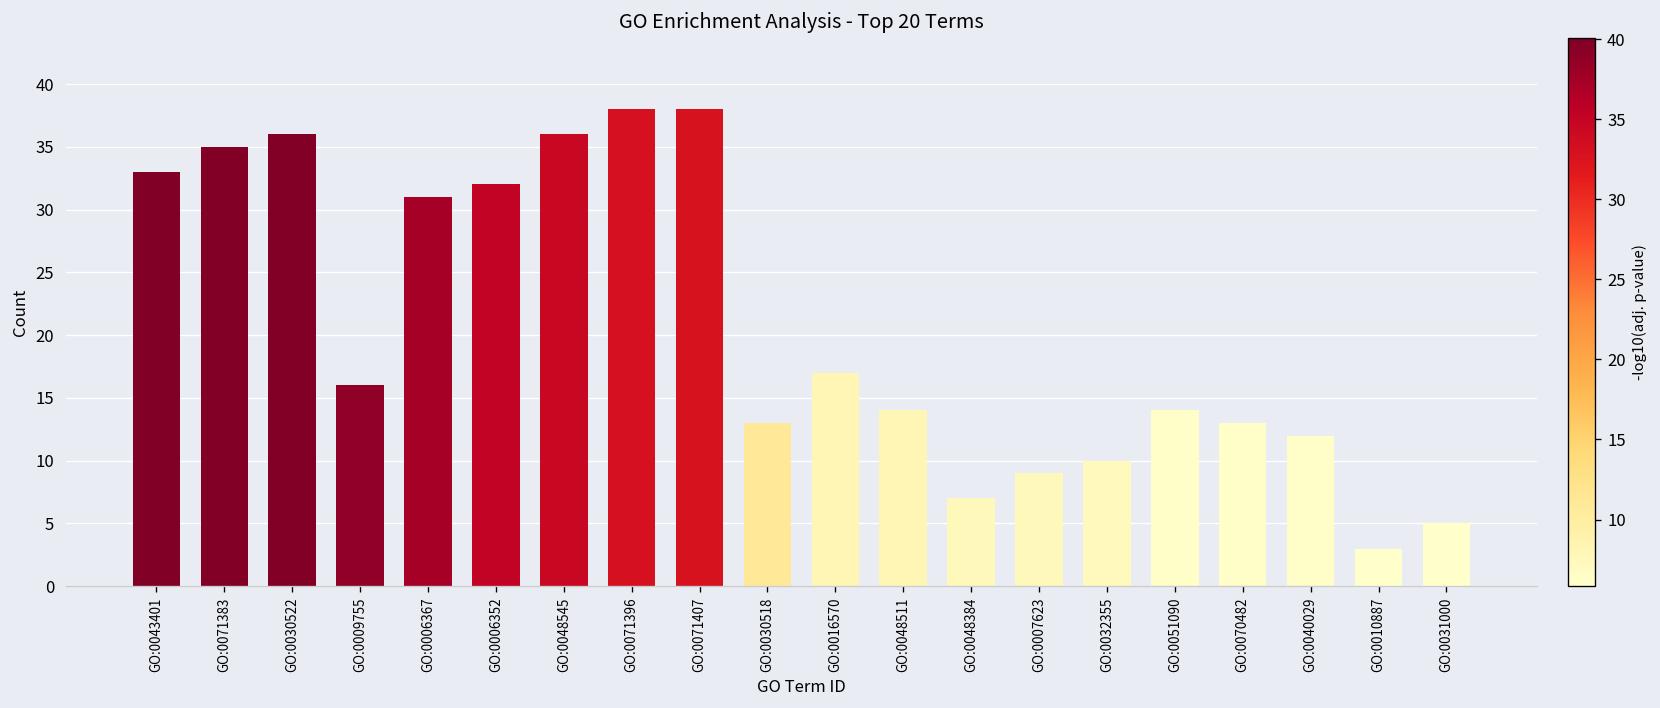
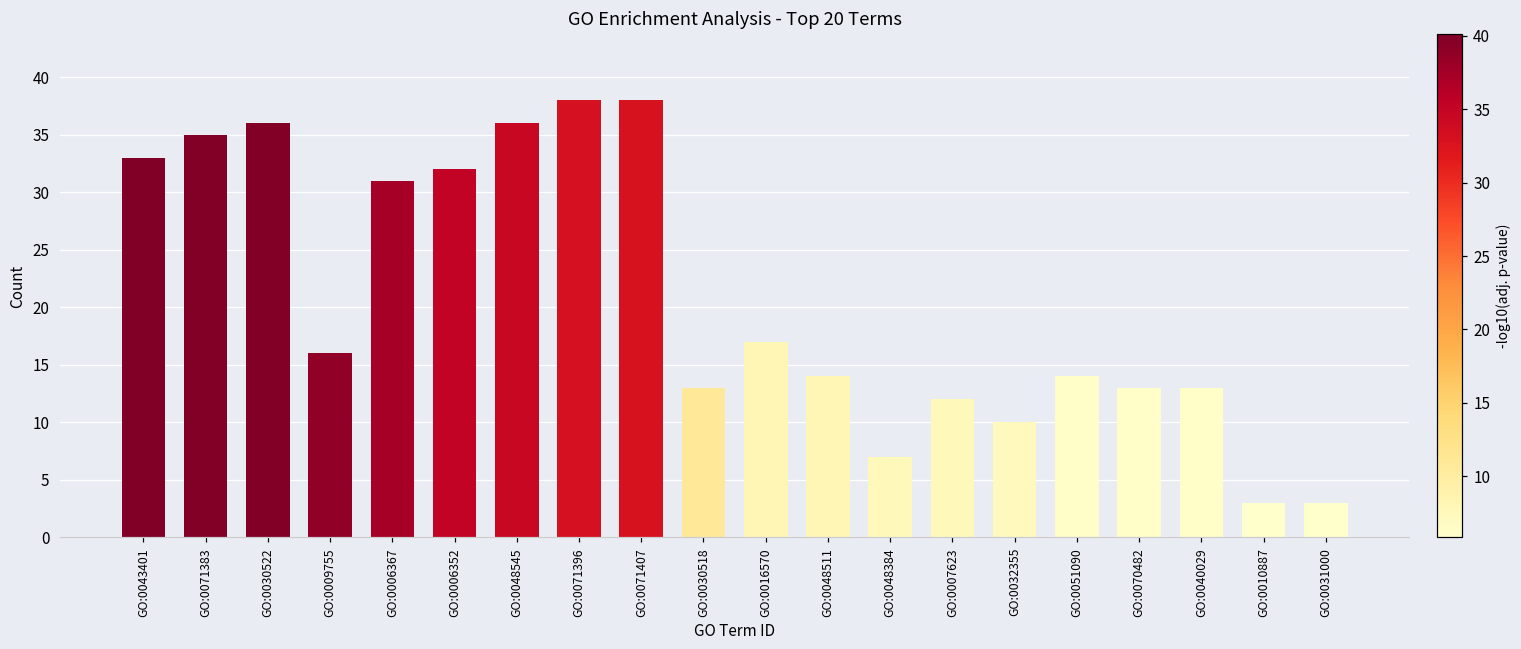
  {
    "GO:0043401": 33,
    "GO:0071383": 35,
    "GO:0030522": 36,
    "GO:0009755": 16,
    "GO:0006367": 31,
    "GO:0006352": 32,
    "GO:0048545": 36,
    "GO:0071396": 38,
    "GO:0071407": 38,
    "GO:0030518": 13,
    "GO:0016570": 17,
    "GO:0048511": 14,
    "GO:0048384": 7,
-   "GO:0007623": 9,
+   "GO:0007623": 12,
    "GO:0032355": 10,
    "GO:0051090": 14,
    "GO:0070482": 13,
-   "GO:0040029": 12,
+   "GO:0040029": 13,
    "GO:0010887": 3,
-   "GO:0031000": 5
+   "GO:0031000": 3
  }
